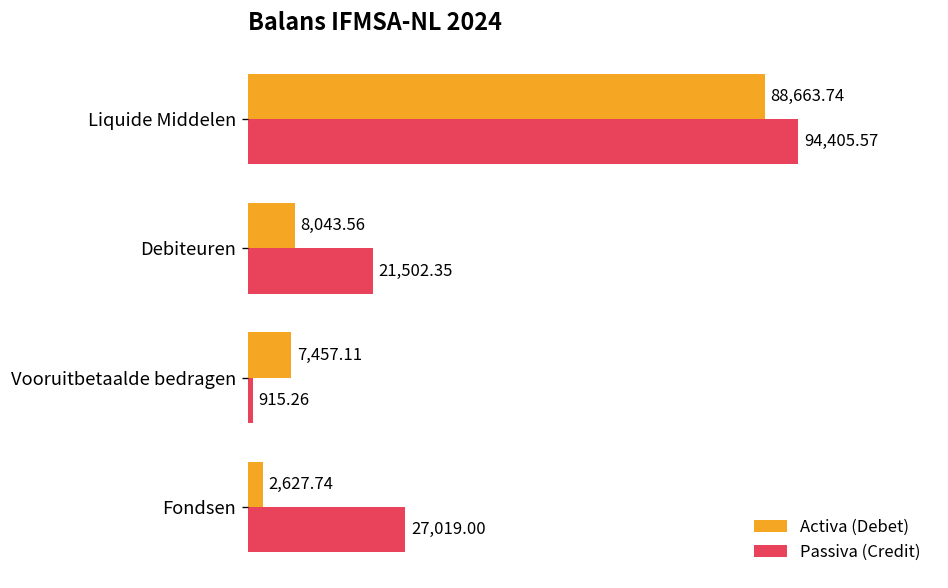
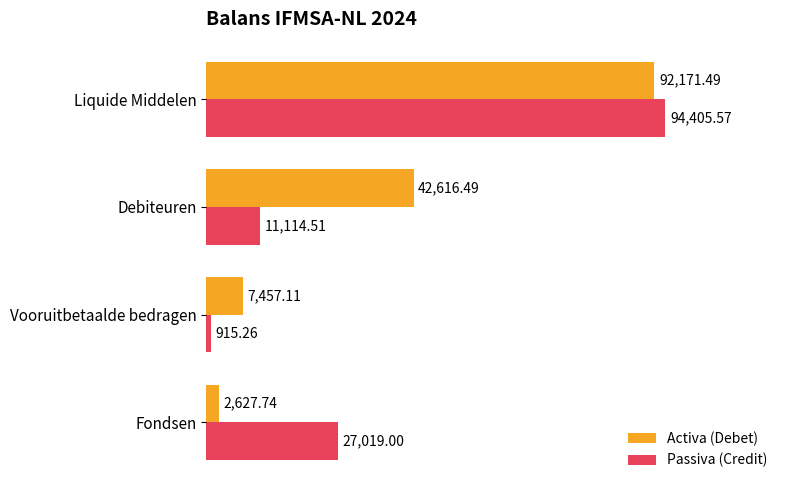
  {
    "Activa (Debet)": {
-     "Liquide Middelen": "88,663.74",
-     "Debiteuren": "8,043.56",
+     "Liquide Middelen": "92,171.49",
+     "Debiteuren": "42,616.49",
      "Vooruitbetaalde bedragen": "7,457.11",
      "Fondsen": "2,627.74"
    },
    "Passiva (Credit)": {
      "Liquide Middelen": "94,405.57",
-     "Debiteuren": "21,502.35",
+     "Debiteuren": "11,114.51",
      "Vooruitbetaalde bedragen": "915.26",
      "Fondsen": "27,019.00"
    }
  }
